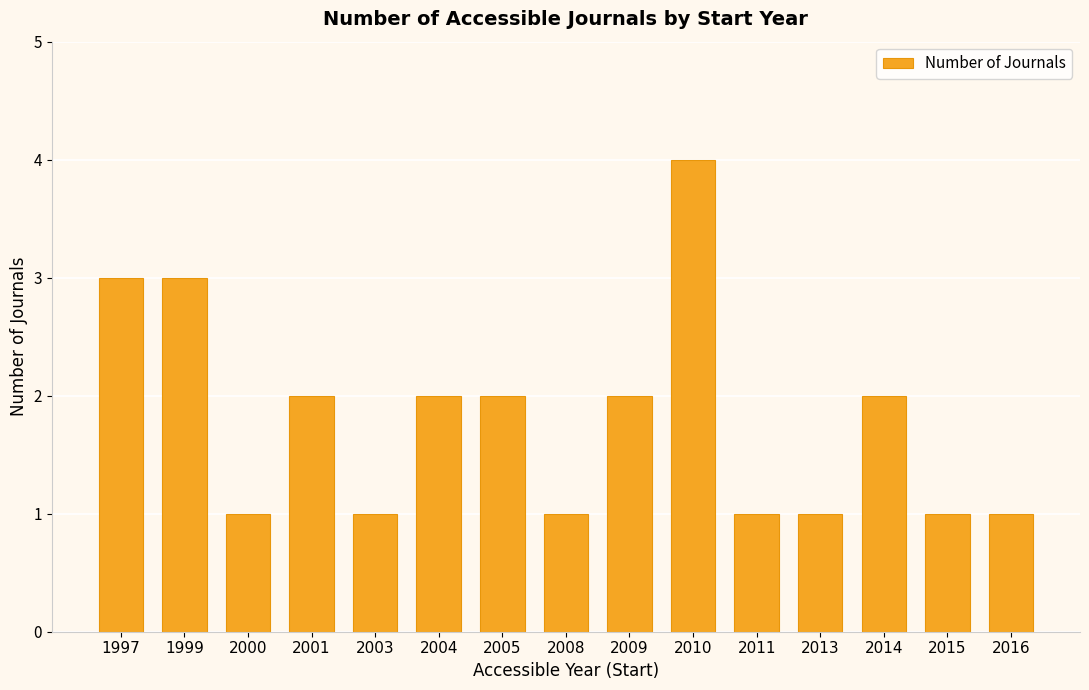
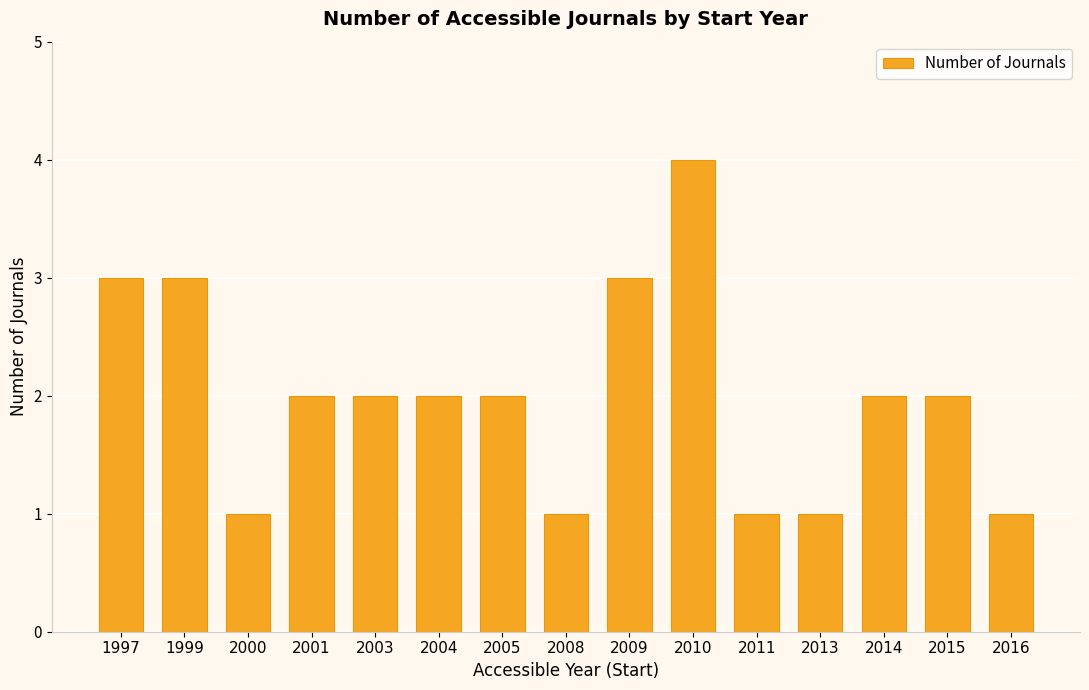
  {
    "1997": 3,
    "1999": 3,
    "2000": 1,
    "2001": 2,
-   "2003": 1,
+   "2003": 2,
    "2004": 2,
    "2005": 2,
    "2008": 1,
-   "2009": 2,
+   "2009": 3,
    "2010": 4,
    "2011": 1,
    "2013": 1,
    "2014": 2,
-   "2015": 1,
+   "2015": 2,
    "2016": 1
  }
